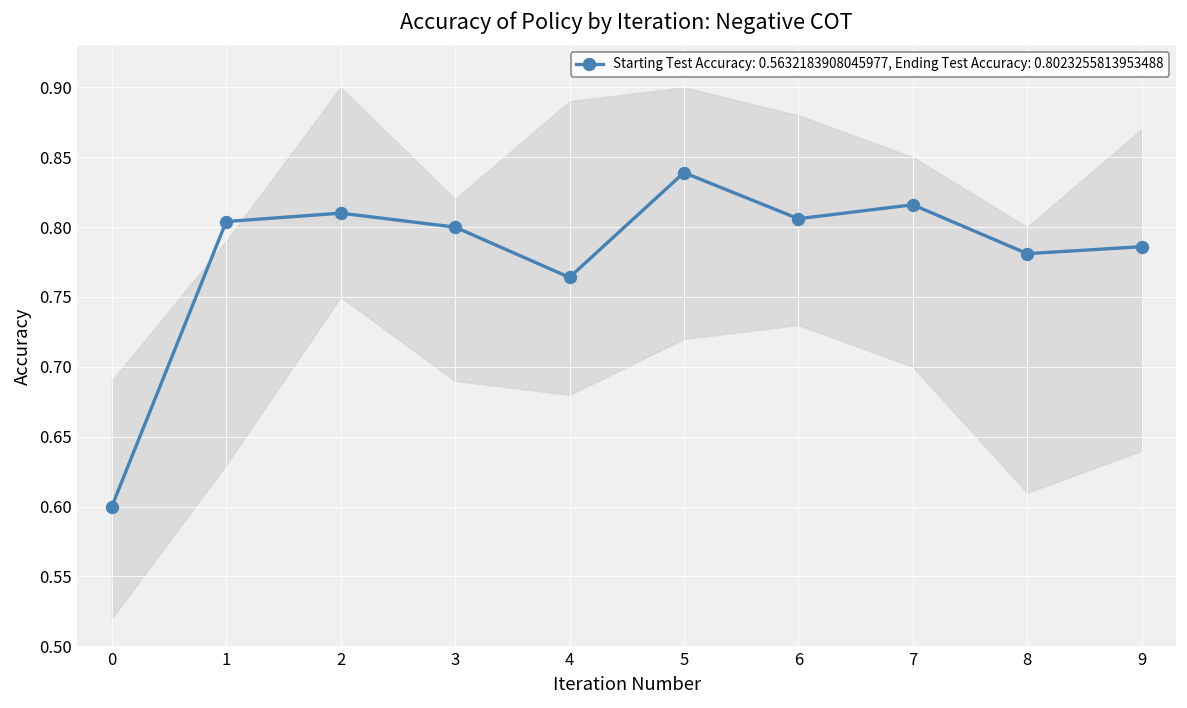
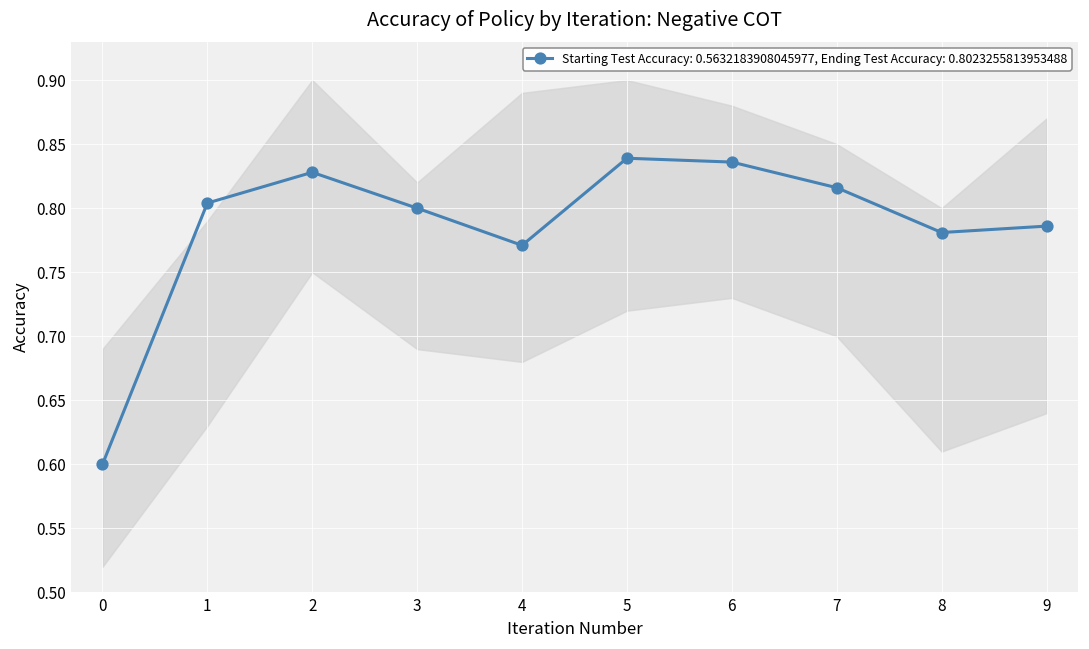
  {
    "Starting Test Accuracy: 0.5632183908045977, Ending Test Accuracy: 0.8023255813953488": {
      "0": 0.600,
      "1": 0.804,
-     "2": 0.810,
+     "2": 0.828,
      "3": 0.800,
-     "4": 0.764,
+     "4": 0.771,
      "5": 0.839,
-     "6": 0.806,
+     "6": 0.836,
      "7": 0.816,
      "8": 0.781,
      "9": 0.786
    }
  }
